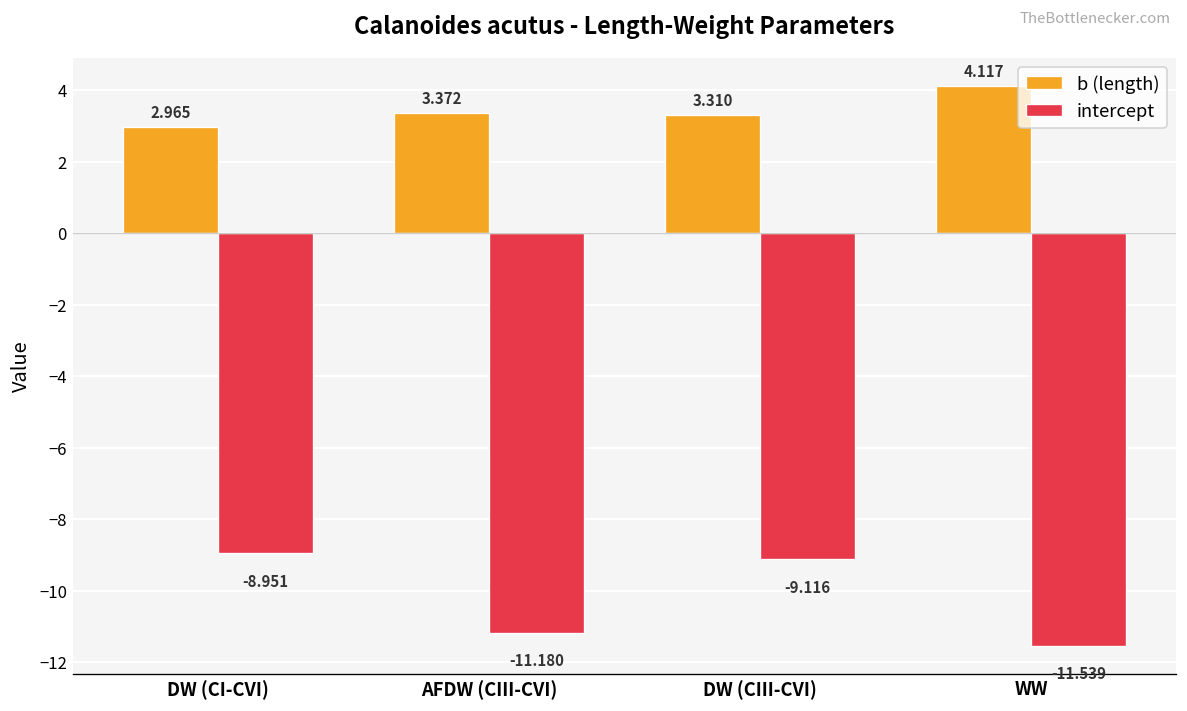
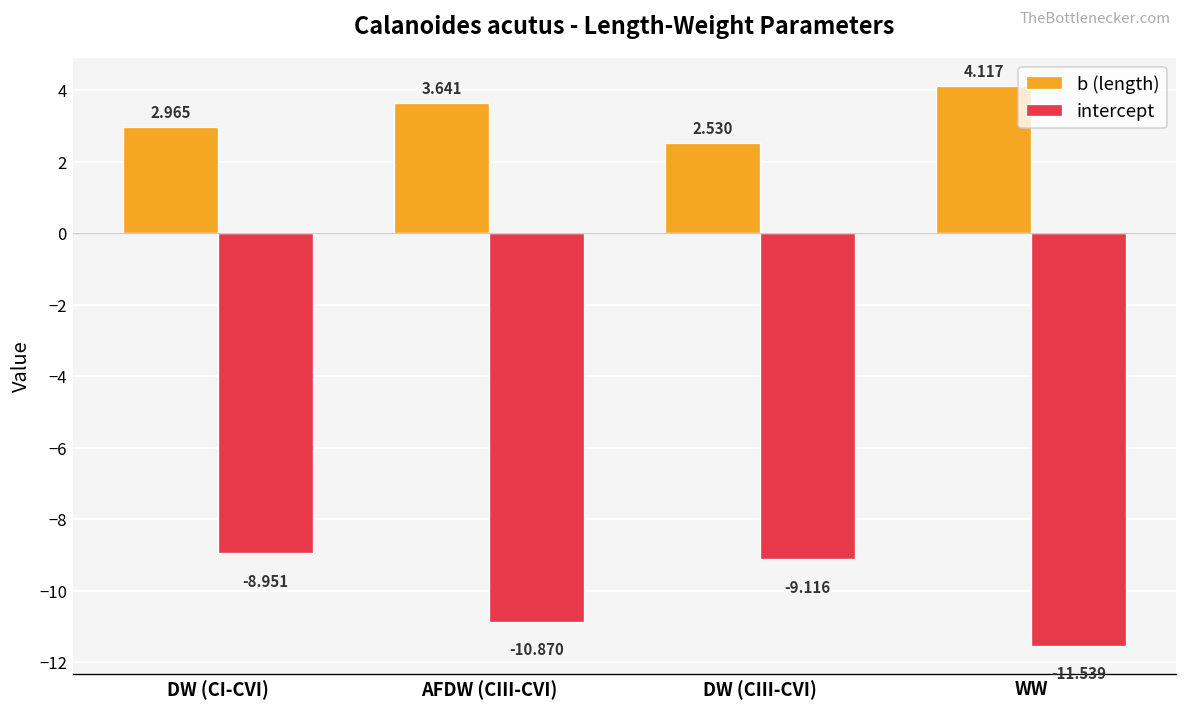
  {
    "b (length)": {
      "DW (CI-CVI)": 2.965,
-     "AFDW (CIII-CVI)": 3.372,
-     "DW (CIII-CVI)": 3.310,
+     "AFDW (CIII-CVI)": 3.641,
+     "DW (CIII-CVI)": 2.530,
      "WW": 4.117
    },
    "intercept": {
      "DW (CI-CVI)": -8.951,
-     "AFDW (CIII-CVI)": -11.180,
+     "AFDW (CIII-CVI)": -10.870,
      "DW (CIII-CVI)": -9.116,
      "WW": -11.539
    }
  }
